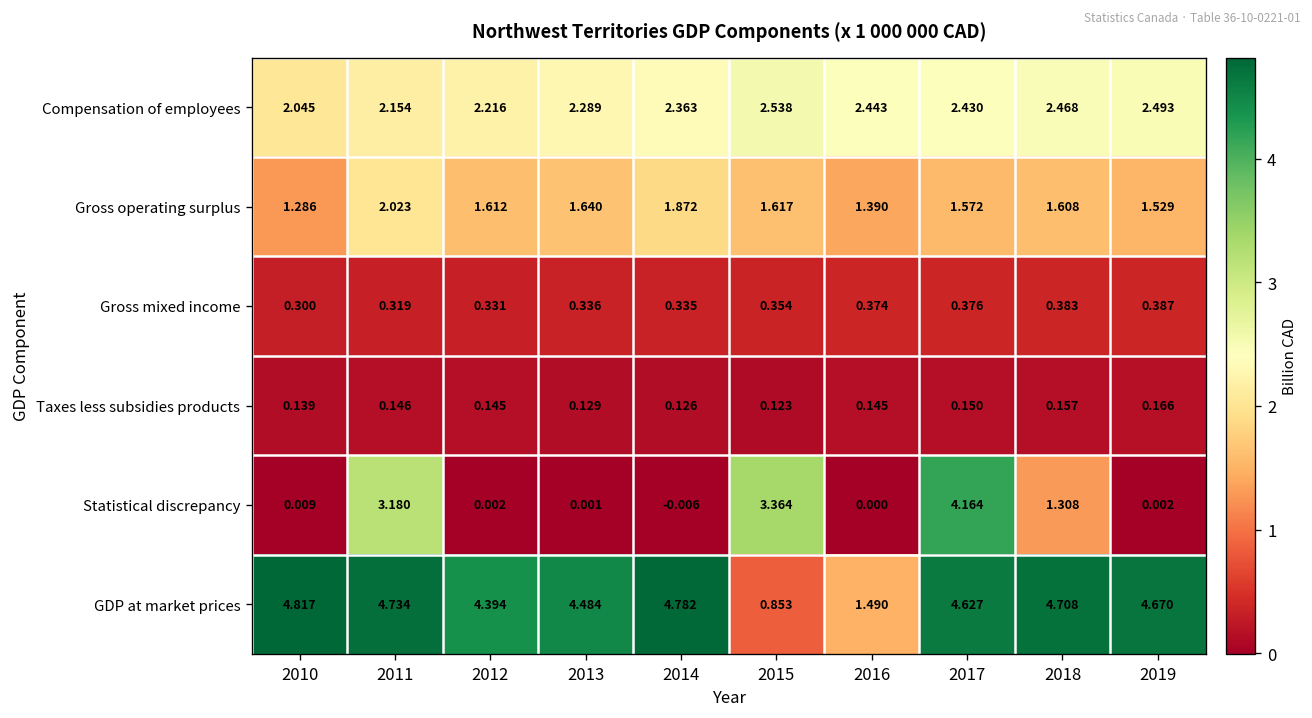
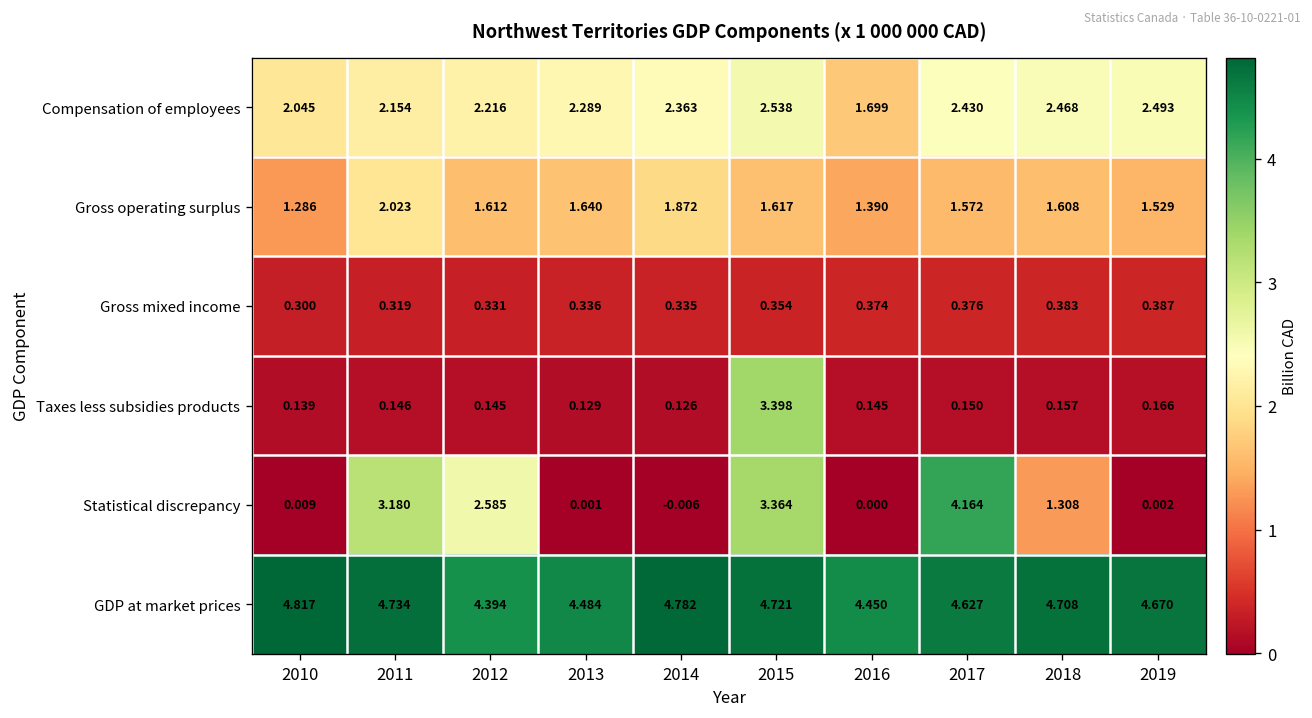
  {
    "Compensation of employees": {
      "2010": 2.045,
      "2011": 2.154,
      "2012": 2.216,
      "2013": 2.289,
      "2014": 2.363,
      "2015": 2.538,
-     "2016": 2.443,
+     "2016": 1.699,
      "2017": 2.430,
      "2018": 2.468,
      "2019": 2.493
    },
    "Gross operating surplus": {
      "2010": 1.286,
      "2011": 2.023,
      "2012": 1.612,
      "2013": 1.640,
      "2014": 1.872,
      "2015": 1.617,
      "2016": 1.390,
      "2017": 1.572,
      "2018": 1.608,
      "2019": 1.529
    },
    "Gross mixed income": {
      "2010": 0.300,
      "2011": 0.319,
      "2012": 0.331,
      "2013": 0.336,
      "2014": 0.335,
      "2015": 0.354,
      "2016": 0.374,
      "2017": 0.376,
      "2018": 0.383,
      "2019": 0.387
    },
    "Taxes less subsidies products": {
      "2010": 0.139,
      "2011": 0.146,
      "2012": 0.145,
      "2013": 0.129,
      "2014": 0.126,
-     "2015": 0.123,
+     "2015": 3.398,
      "2016": 0.145,
      "2017": 0.150,
      "2018": 0.157,
      "2019": 0.166
    },
    "Statistical discrepancy": {
      "2010": 0.009,
      "2011": 3.180,
-     "2012": 0.002,
+     "2012": 2.585,
      "2013": 0.001,
      "2014": -0.006,
      "2015": 3.364,
      "2016": 0.000,
      "2017": 4.164,
      "2018": 1.308,
      "2019": 0.002
    },
    "GDP at market prices": {
      "2010": 4.817,
      "2011": 4.734,
      "2012": 4.394,
      "2013": 4.484,
      "2014": 4.782,
-     "2015": 0.853,
-     "2016": 1.490,
+     "2015": 4.721,
+     "2016": 4.450,
      "2017": 4.627,
      "2018": 4.708,
      "2019": 4.670
    }
  }
